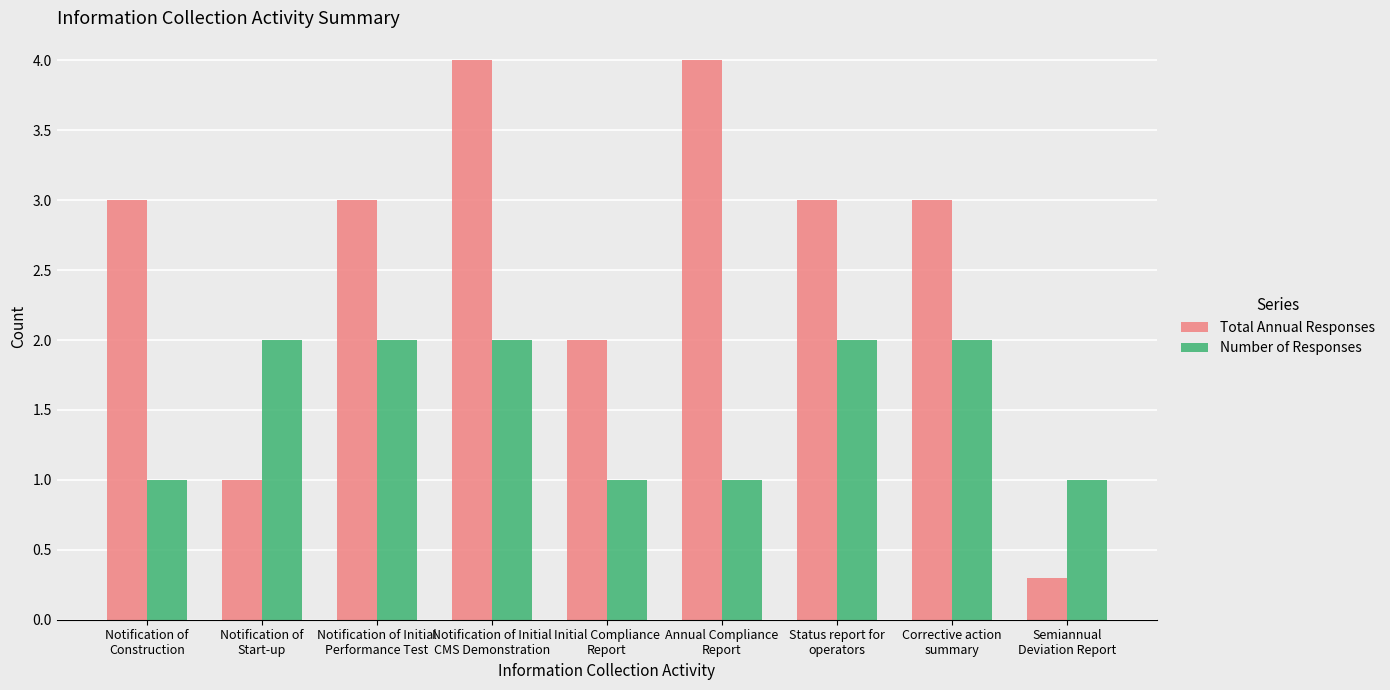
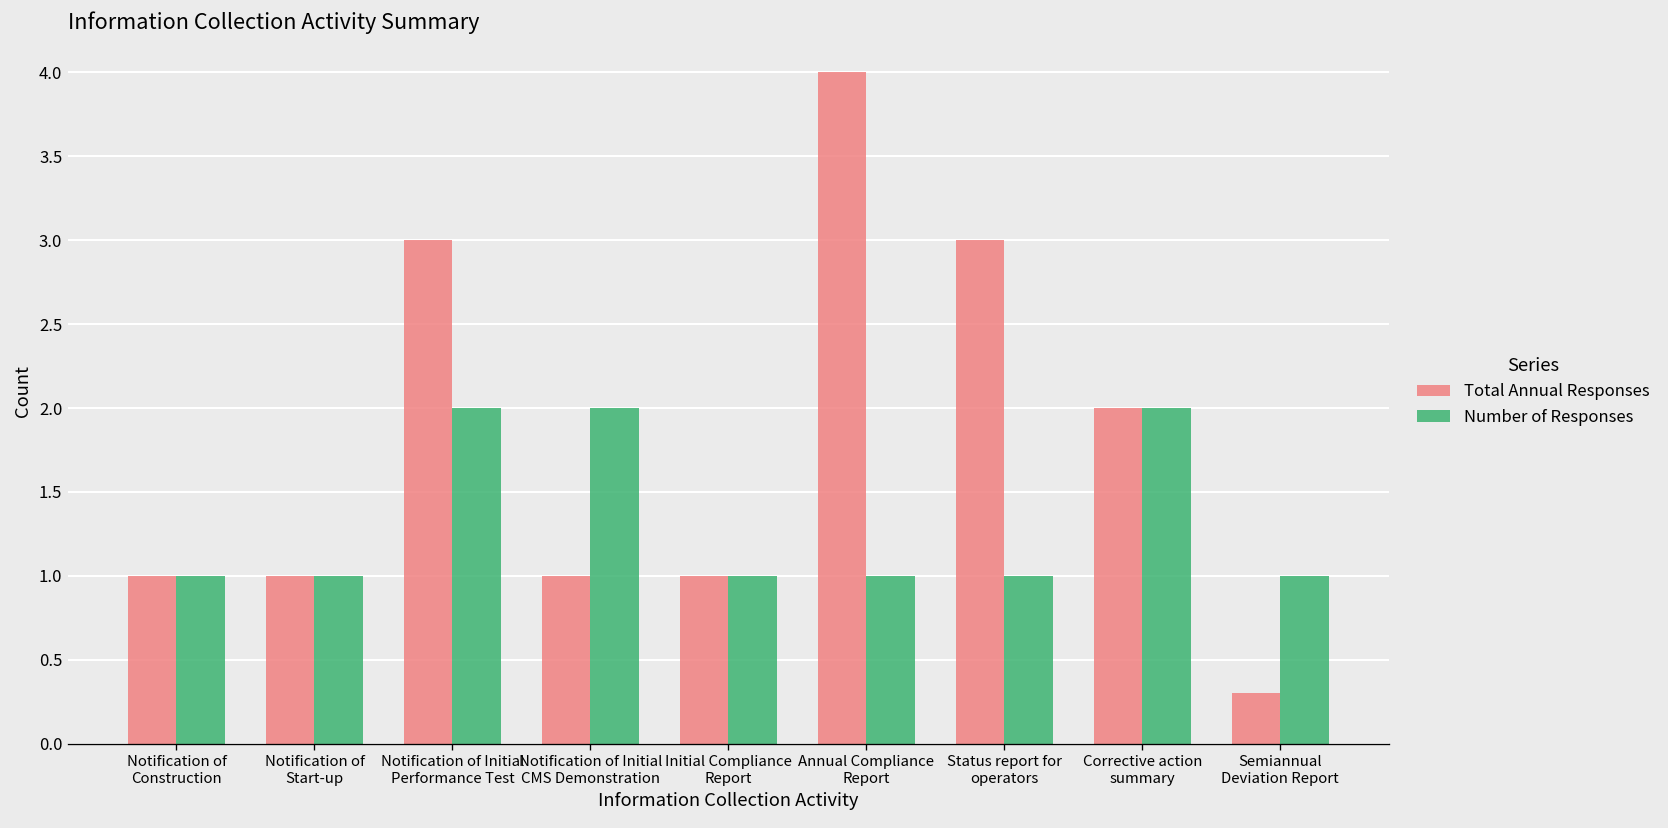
  {
    "Total Annual Responses": {
-     "Notification of Construction": 3,
+     "Notification of Construction": 1,
      "Notification of Start-up": 1,
      "Notification of Initial Performance Test": 3,
-     "Notification of Initial CMS Demonstration": 4,
-     "Initial Compliance Report": 2,
+     "Notification of Initial CMS Demonstration": 1,
+     "Initial Compliance Report": 1,
      "Annual Compliance Report": 4,
      "Status report for operators": 3,
-     "Corrective action summary": 3,
+     "Corrective action summary": 2,
      "Semiannual Deviation Report": 0.30
    },
    "Number of Responses": {
      "Notification of Construction": 1,
-     "Notification of Start-up": 2,
+     "Notification of Start-up": 1,
      "Notification of Initial Performance Test": 2,
      "Notification of Initial CMS Demonstration": 2,
      "Initial Compliance Report": 1,
      "Annual Compliance Report": 1,
-     "Status report for operators": 2,
+     "Status report for operators": 1,
      "Corrective action summary": 2,
      "Semiannual Deviation Report": 1
    }
  }
